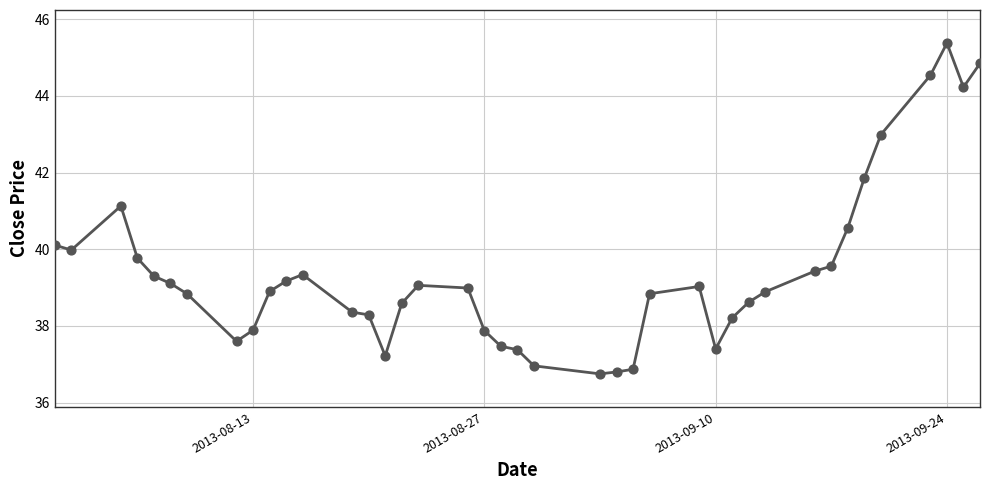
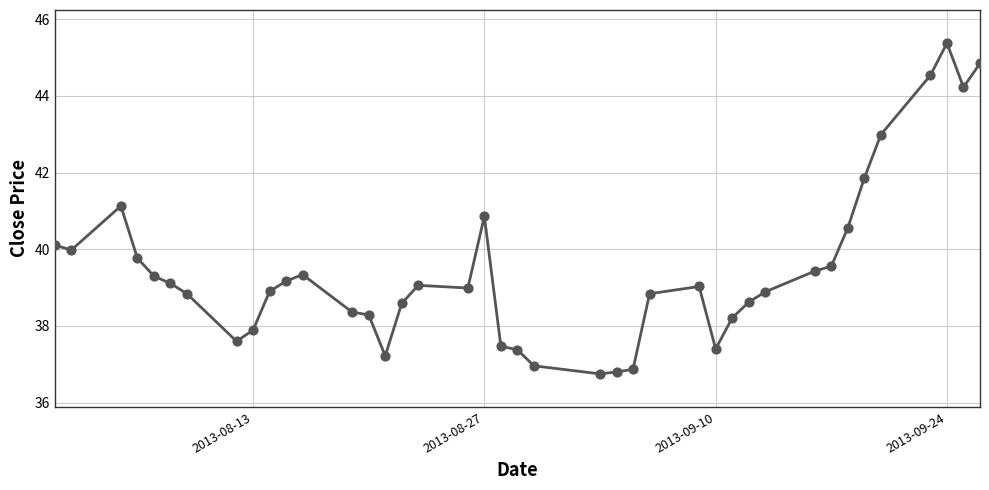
  {
    "2013-08-13": 37.9,
-   "2013-08-27": 37.9,
+   "2013-08-27": 40.9,
    "2013-09-10": 37.4,
    "2013-09-24": 45.4
  }
